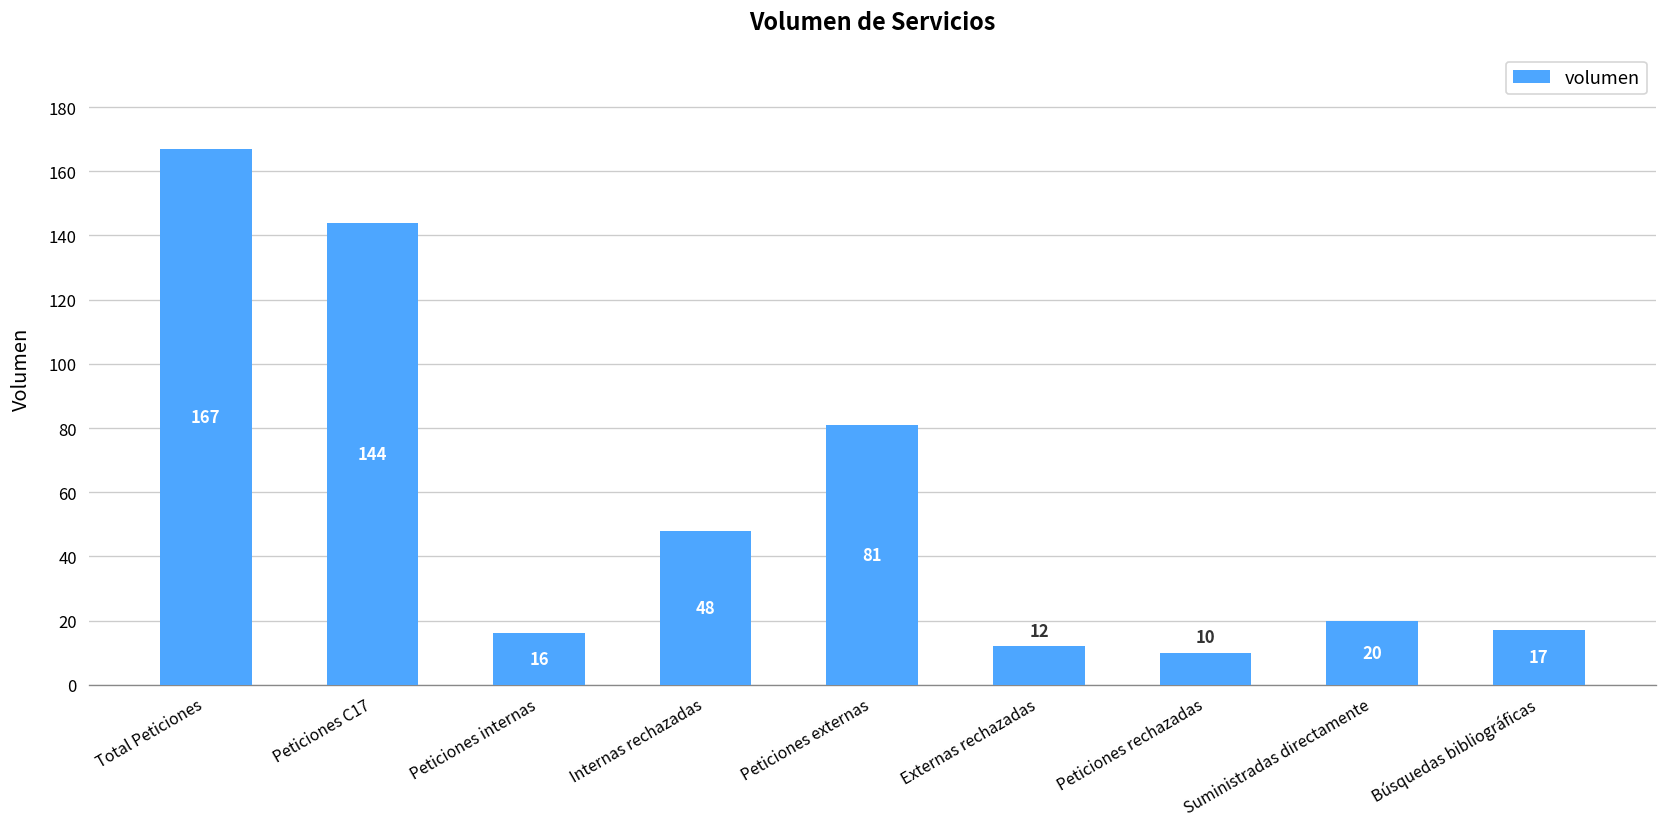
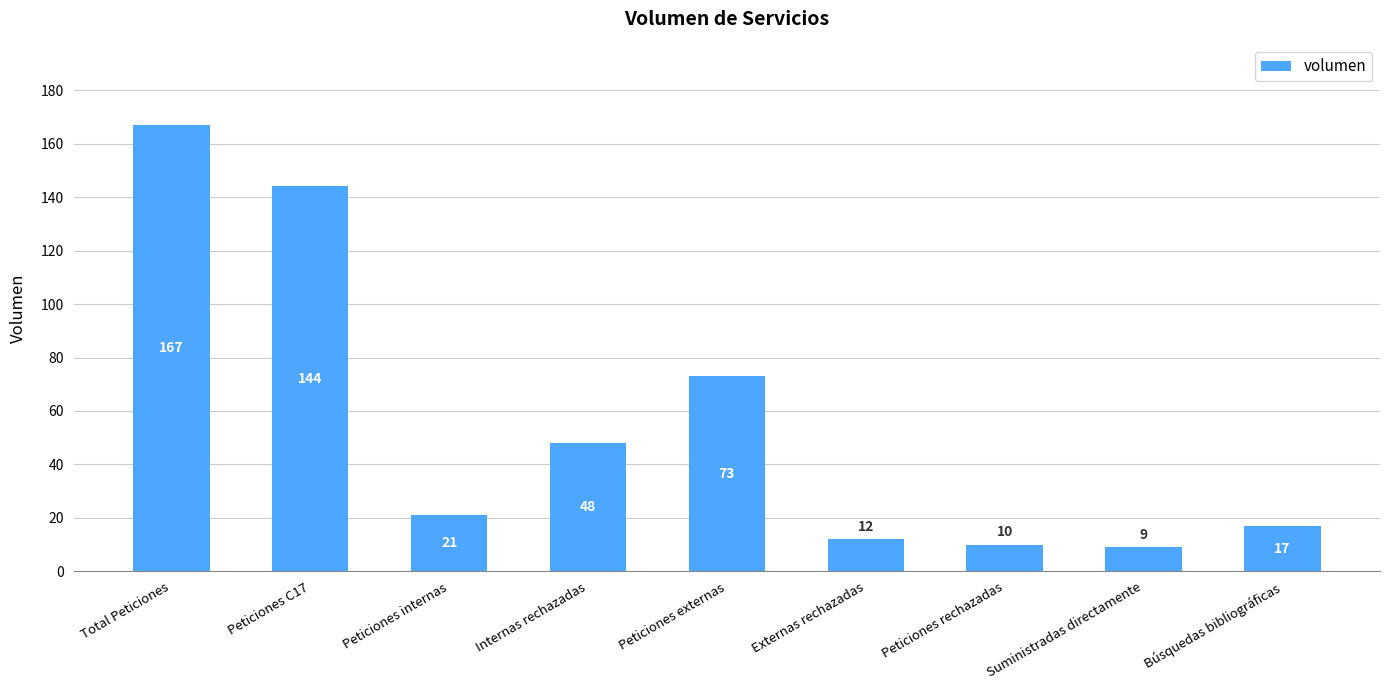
  {
    "Total Peticiones": 167,
    "Peticiones C17": 144,
-   "Peticiones internas": 16,
+   "Peticiones internas": 21,
    "Internas rechazadas": 48,
-   "Peticiones externas": 81,
+   "Peticiones externas": 73,
    "Externas rechazadas": 12,
    "Peticiones rechazadas": 10,
-   "Suministradas directamente": 20,
+   "Suministradas directamente": 9,
    "Búsquedas bibliográficas": 17
  }
